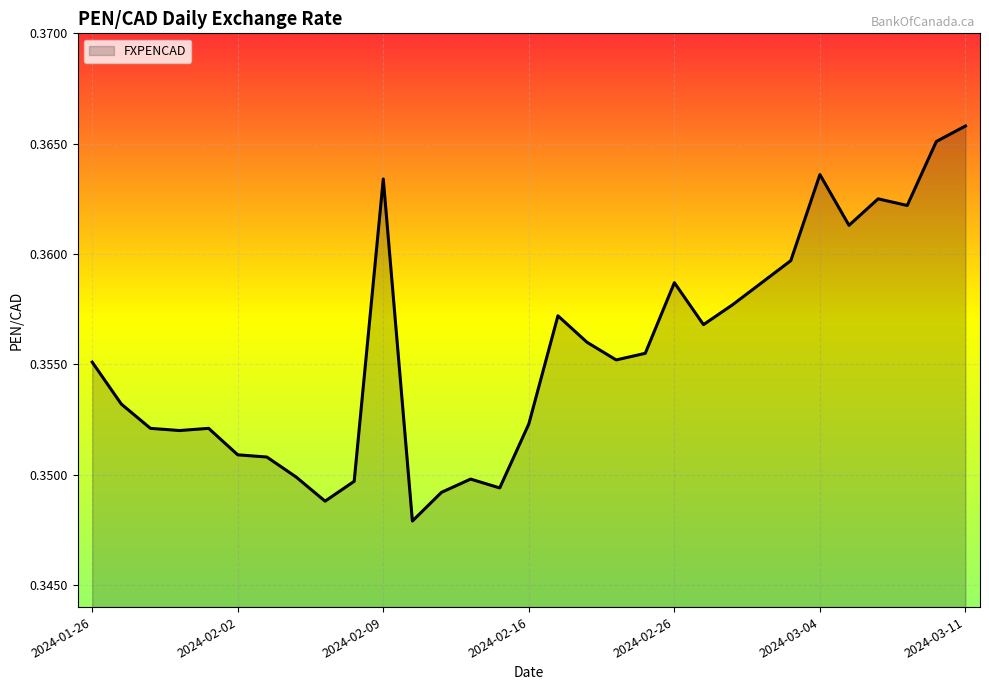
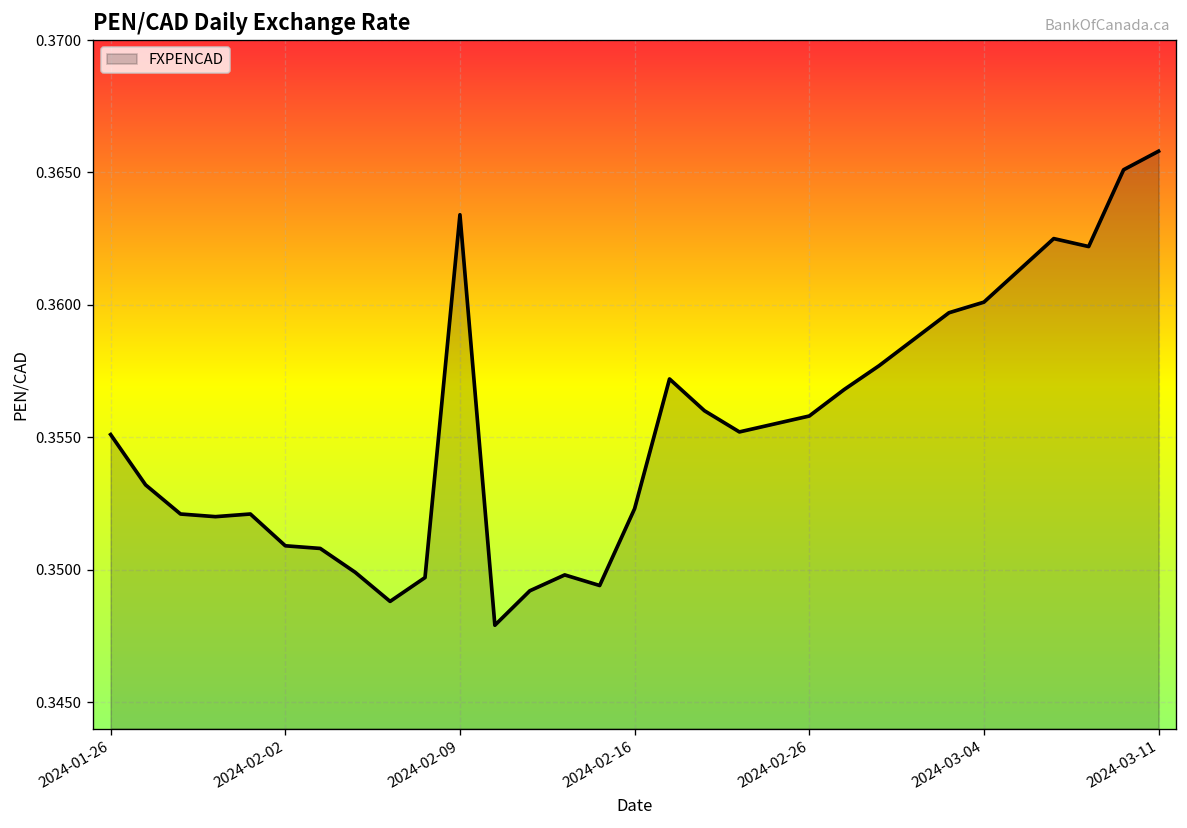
  {
    "2024-01-26": 0.3551,
    "2024-02-02": 0.3509,
    "2024-02-09": 0.3634,
    "2024-02-16": 0.3523,
-   "2024-02-26": 0.3587,
-   "2024-03-04": 0.3636,
+   "2024-02-26": 0.3558,
+   "2024-03-04": 0.3601,
    "2024-03-11": 0.3658
  }
